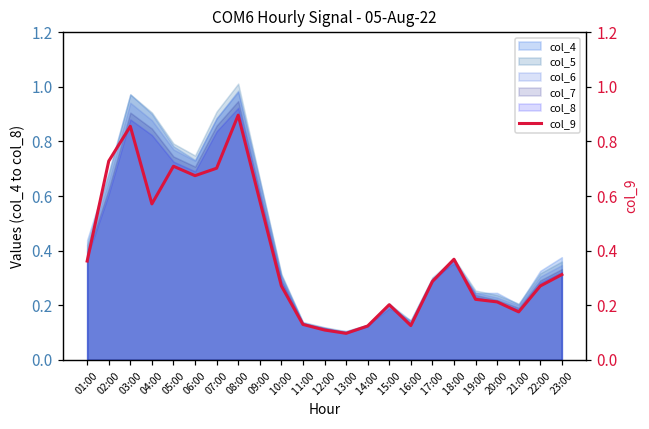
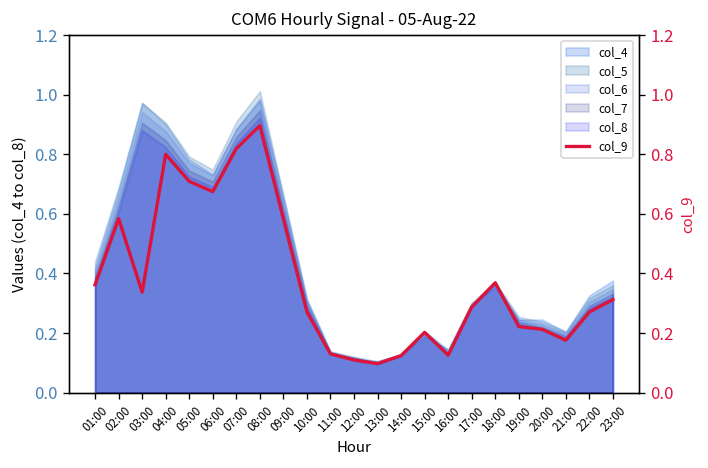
  {
    "col_9": {
      "01:00": 0.36,
-     "02:00": 0.73,
-     "03:00": 0.86,
-     "04:00": 0.57,
+     "02:00": 0.58,
+     "03:00": 0.34,
+     "04:00": 0.80,
      "05:00": 0.71,
      "06:00": 0.67,
-     "07:00": 0.70,
+     "07:00": 0.82,
      "08:00": 0.90,
      "09:00": 0.58,
      "10:00": 0.27,
      "11:00": 0.13,
      "12:00": 0.11,
      "13:00": 0.10,
      "14:00": 0.12,
      "15:00": 0.20,
      "16:00": 0.13,
      "17:00": 0.29,
      "18:00": 0.37,
      "19:00": 0.22,
      "20:00": 0.21,
      "21:00": 0.18,
      "22:00": 0.27,
      "23:00": 0.31
    }
  }
